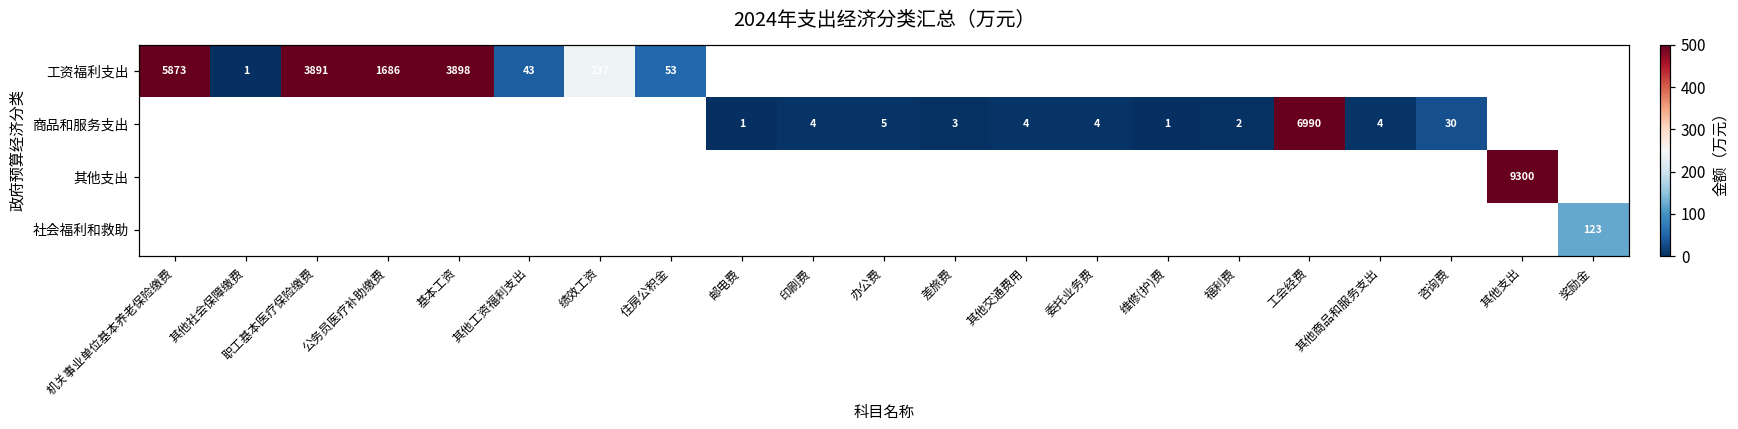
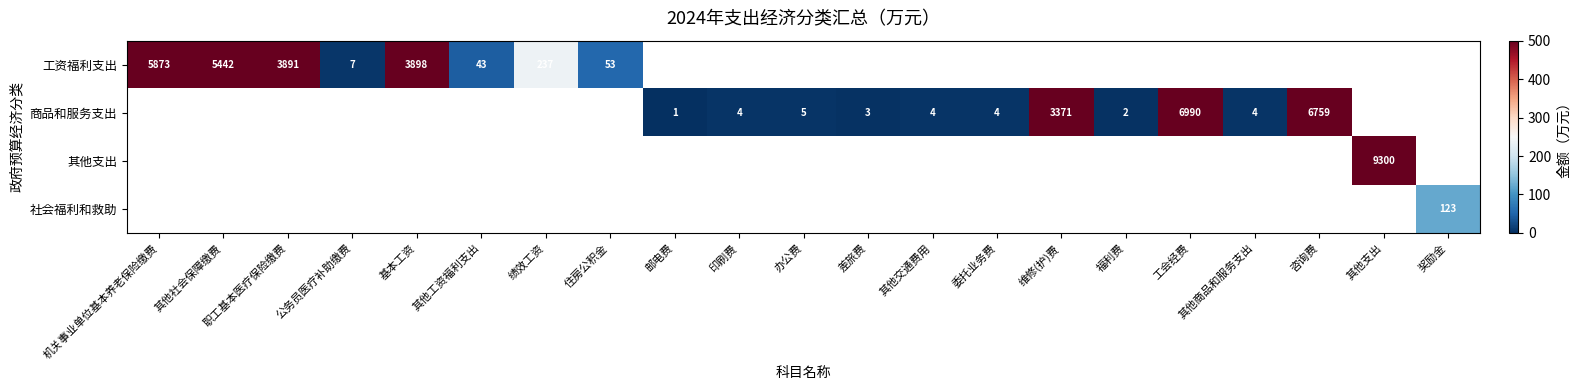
  {
    "工资福利支出": {
      "机关事业单位基本养老保险缴费": 5873,
-     "其他社会保障缴费": 1,
+     "其他社会保障缴费": 5442,
      "职工基本医疗保险缴费": 3891,
-     "公务员医疗补助缴费": 1686,
+     "公务员医疗补助缴费": 7,
      "基本工资": 3898,
      "其他工资福利支出": 43,
      "住房公积金": 53
    },
    "商品和服务支出": {
      "邮电费": 1,
      "印刷费": 4,
      "办公费": 5,
      "差旅费": 3,
      "其他交通费用": 4,
      "委托业务费": 4,
-     "维修(护)费": 1,
+     "维修(护)费": 3371,
      "福利费": 2,
      "工会经费": 6990,
      "其他商品和服务支出": 4,
-     "咨询费": 30
+     "咨询费": 6759
    },
    "其他支出": {
      "其他支出": 9300
    },
    "社会福利和救助": {
      "奖励金": 123
    }
  }
